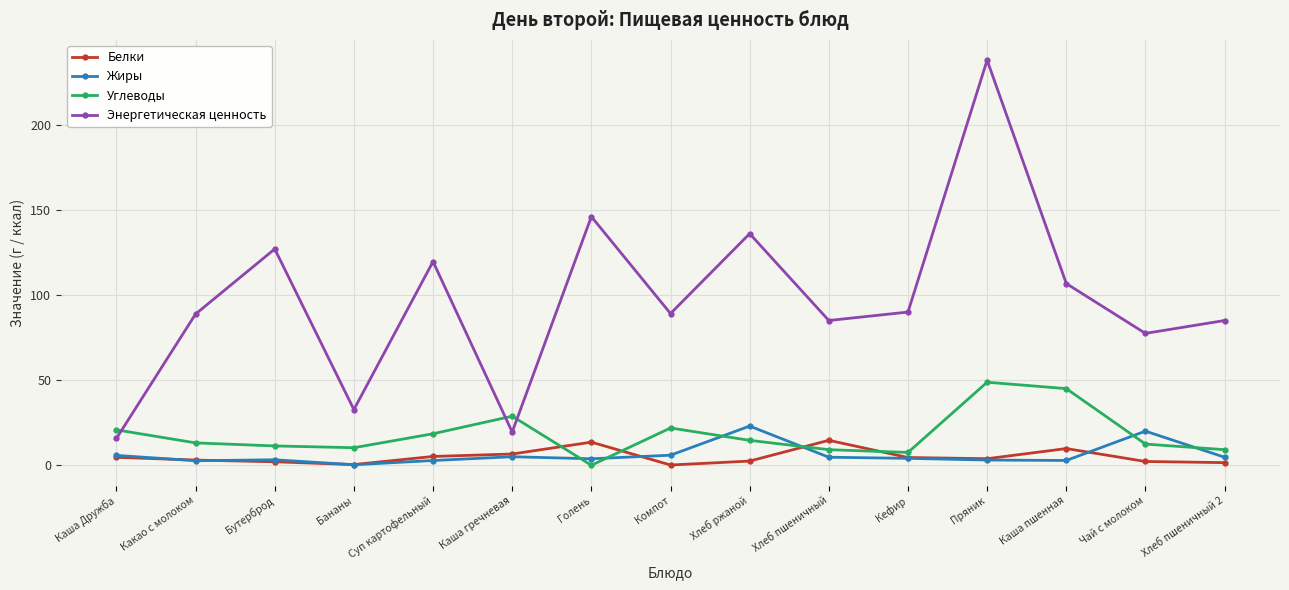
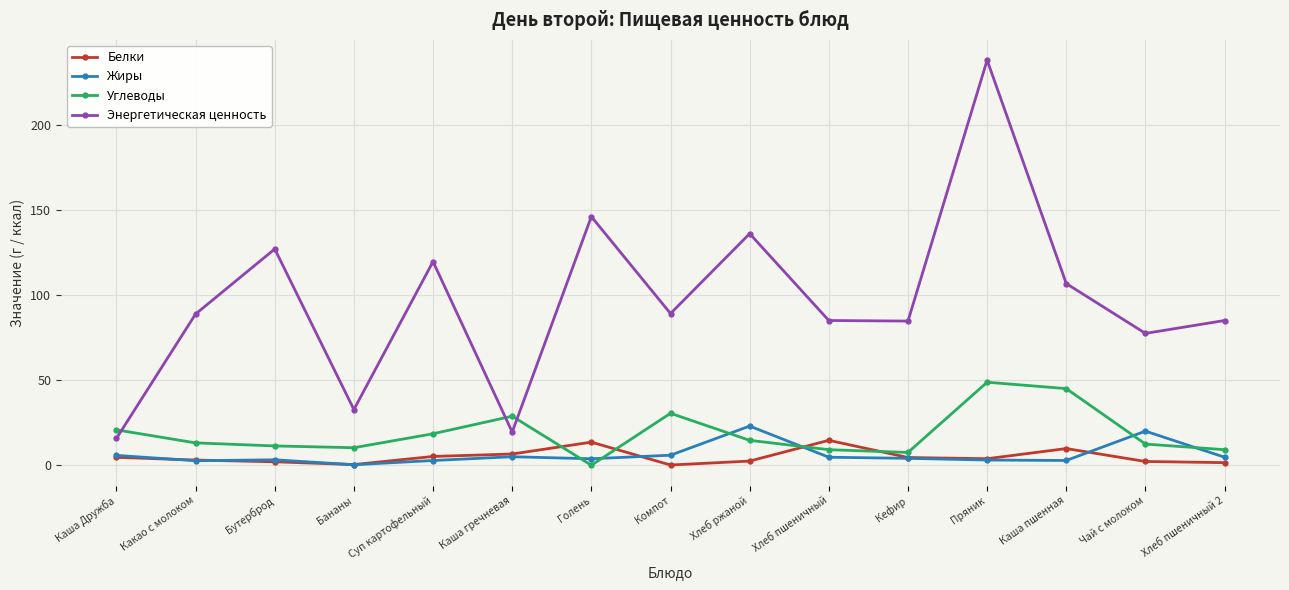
  {
    "Белки": {
      "Суп картофельный": 5,
      "Каша гречневая": 7,
      "Голень": 14,
      "Компот": 0,
      "Хлеб ржаной": 2,
      "Хлеб пшеничный": 15,
      "Каша пшенная": 10,
      "Чай с молоком": 2,
      "Хлеб пшеничный 2": 2
    },
    "Жиры": {
      "Суп картофельный": 3,
      "Каша гречневая": 5,
      "Голень": 4,
      "Компот": 6,
      "Хлеб ржаной": 23,
      "Хлеб пшеничный": 5,
      "Каша пшенная": 3,
      "Чай с молоком": 20,
      "Хлеб пшеничный 2": 5
    },
    "Углеводы": {
      "Каша Дружба": 21,
      "Какао с молоком": 13,
      "Бутерброд": 11,
      "Бананы": 10,
      "Суп картофельный": 19,
      "Каша гречневая": 29,
      "Голень": 0,
-     "Компот": 22,
+     "Компот": 31,
      "Хлеб ржаной": 15,
      "Хлеб пшеничный": 9,
      "Кефир": 8,
      "Пряник": 49,
      "Каша пшенная": 45,
      "Чай с молоком": 12,
      "Хлеб пшеничный 2": 9
    },
    "Энергетическая ценность": {
      "Каша Дружба": 16,
      "Какао с молоком": 89,
      "Бутерброд": 127,
      "Бананы": 33,
      "Суп картофельный": 120,
      "Каша гречневая": 20,
      "Голень": 146,
      "Компот": 89,
      "Хлеб ржаной": 136,
      "Хлеб пшеничный": 85,
-     "Кефир": 90,
+     "Кефир": 85,
      "Пряник": 238,
      "Каша пшенная": 107,
      "Чай с молоком": 77,
      "Хлеб пшеничный 2": 85
    }
  }
